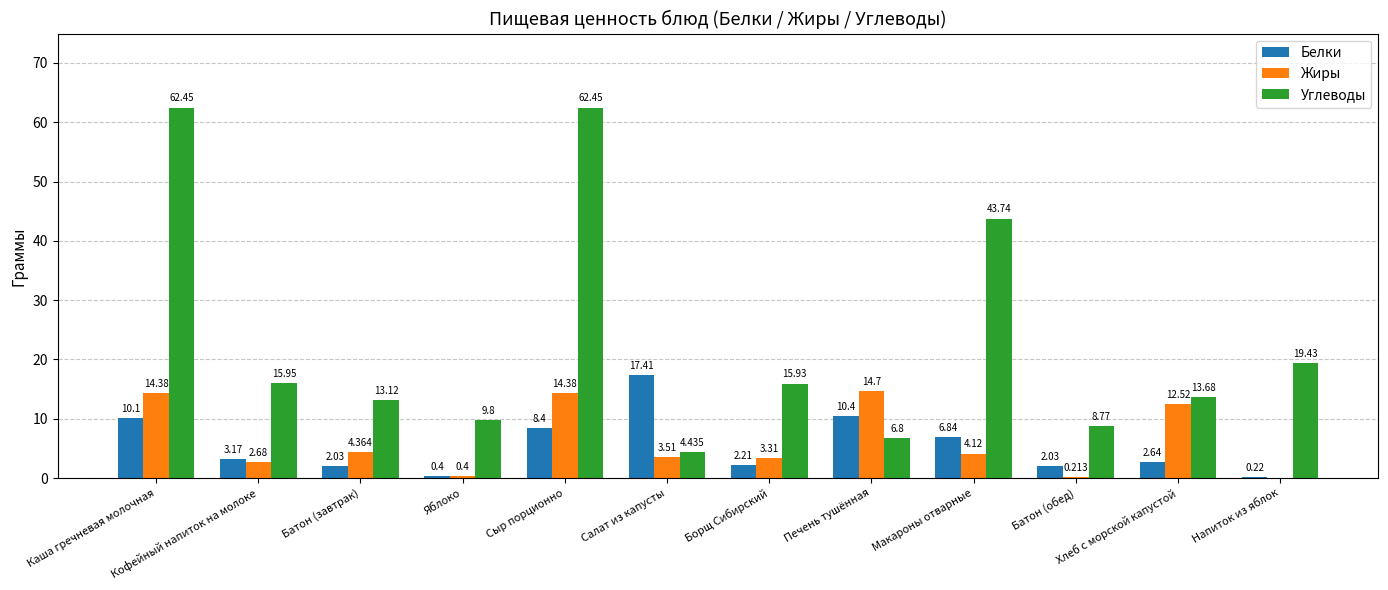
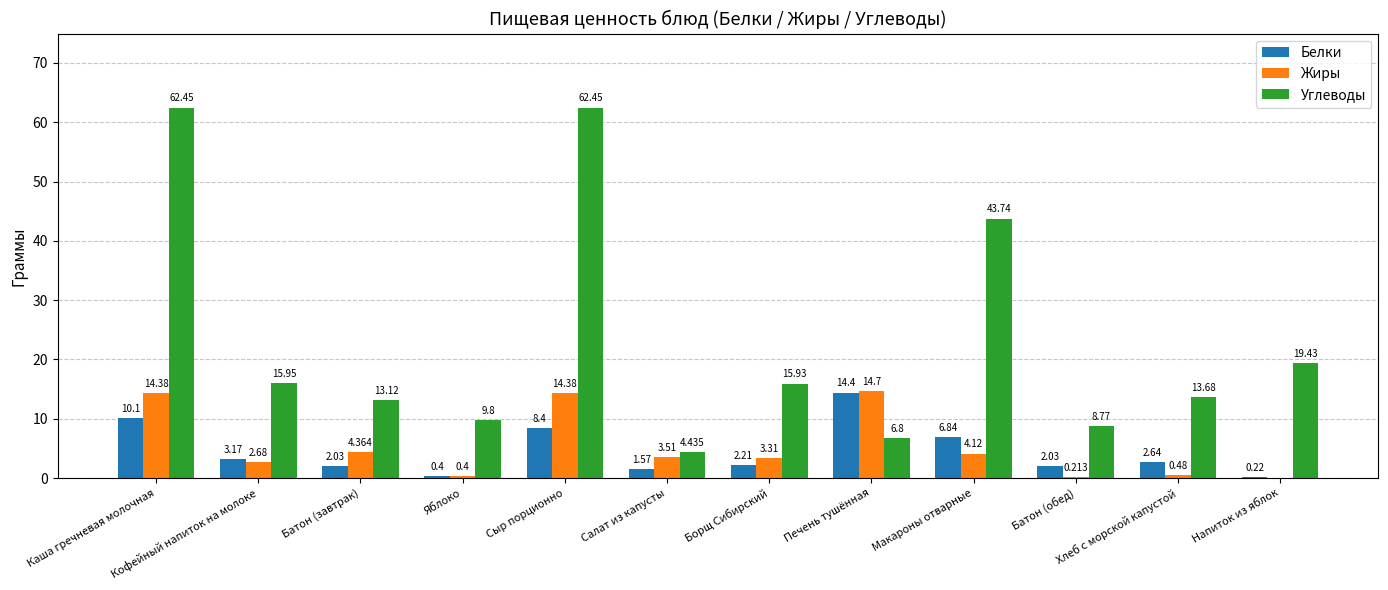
  {
    "Белки": {
      "Каша гречневая молочная": 10.1,
      "Кофейный напиток на молоке": 3.17,
      "Батон (завтрак)": 2.03,
      "Яблоко": 0.4,
      "Сыр порционно": 8.4,
-     "Салат из капусты": 17.41,
+     "Салат из капусты": 1.57,
      "Борщ Сибирский": 2.21,
-     "Печень тушённая": 10.4,
+     "Печень тушённая": 14.4,
      "Макароны отварные": 6.84,
      "Батон (обед)": 2.03,
      "Хлеб с морской капустой": 2.64,
      "Напиток из яблок": 0.22
    },
    "Жиры": {
      "Каша гречневая молочная": 14.38,
      "Кофейный напиток на молоке": 2.68,
      "Батон (завтрак)": 4.364,
      "Яблоко": 0.4,
      "Сыр порционно": 14.38,
      "Салат из капусты": 3.51,
      "Борщ Сибирский": 3.31,
      "Печень тушённая": 14.7,
      "Макароны отварные": 4.12,
      "Батон (обед)": 0.213,
-     "Хлеб с морской капустой": 12.52
+     "Хлеб с морской капустой": 0.48
    },
    "Углеводы": {
      "Каша гречневая молочная": 62.45,
      "Кофейный напиток на молоке": 15.95,
      "Батон (завтрак)": 13.12,
      "Яблоко": 9.8,
      "Сыр порционно": 62.45,
      "Салат из капусты": 4.435,
      "Борщ Сибирский": 15.93,
      "Печень тушённая": 6.8,
      "Макароны отварные": 43.74,
      "Батон (обед)": 8.77,
      "Хлеб с морской капустой": 13.68,
      "Напиток из яблок": 19.43
    }
  }
